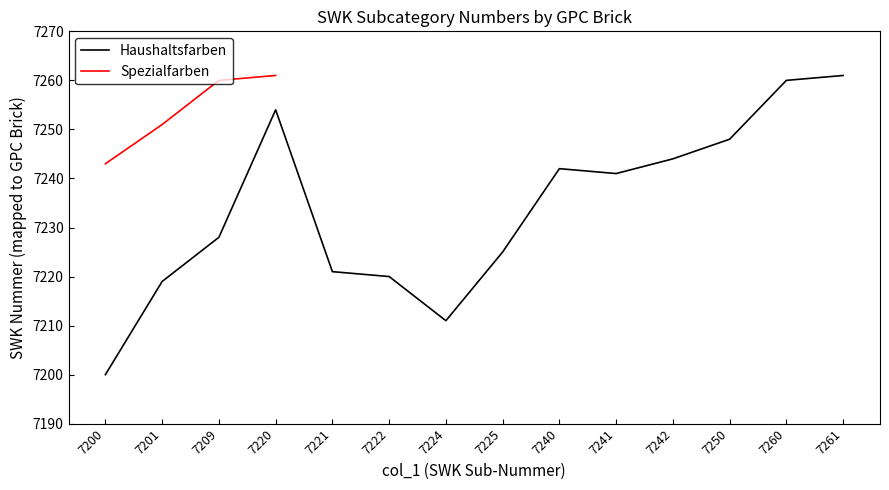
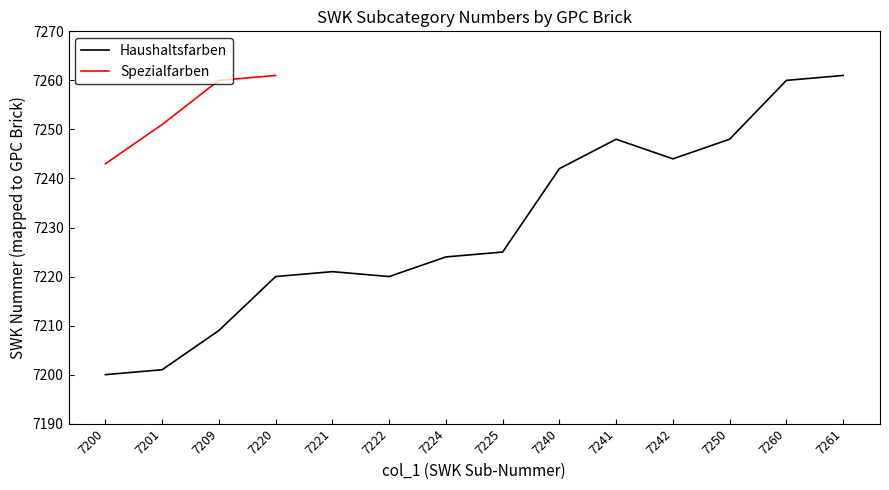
  {
    "Haushaltsfarben": {
      "7200": 7200,
-     "7201": 7219,
-     "7209": 7228,
-     "7220": 7254,
+     "7201": 7201,
+     "7209": 7209,
+     "7220": 7220,
      "7221": 7221,
      "7222": 7220,
-     "7224": 7211,
+     "7224": 7224,
      "7225": 7225,
      "7240": 7242,
-     "7241": 7241,
+     "7241": 7248,
      "7242": 7244,
      "7250": 7248,
      "7260": 7260,
      "7261": 7261
    },
    "Spezialfarben": {
      "7200": 7243,
      "7201": 7251,
      "7220": 7261
    }
  }
